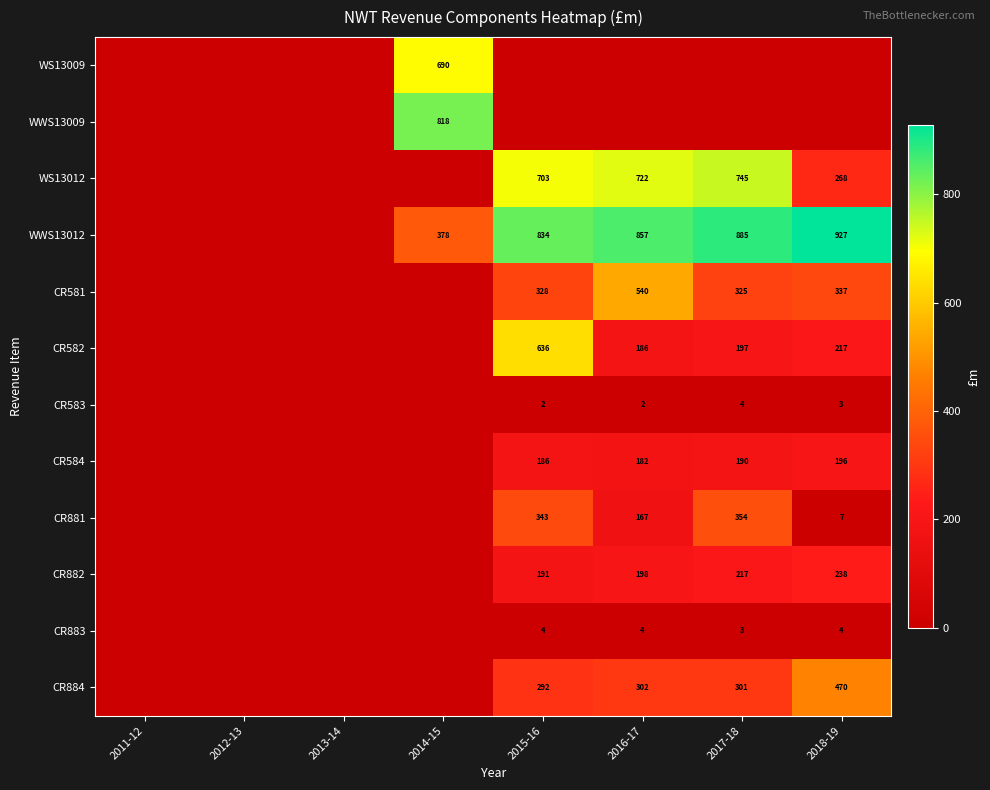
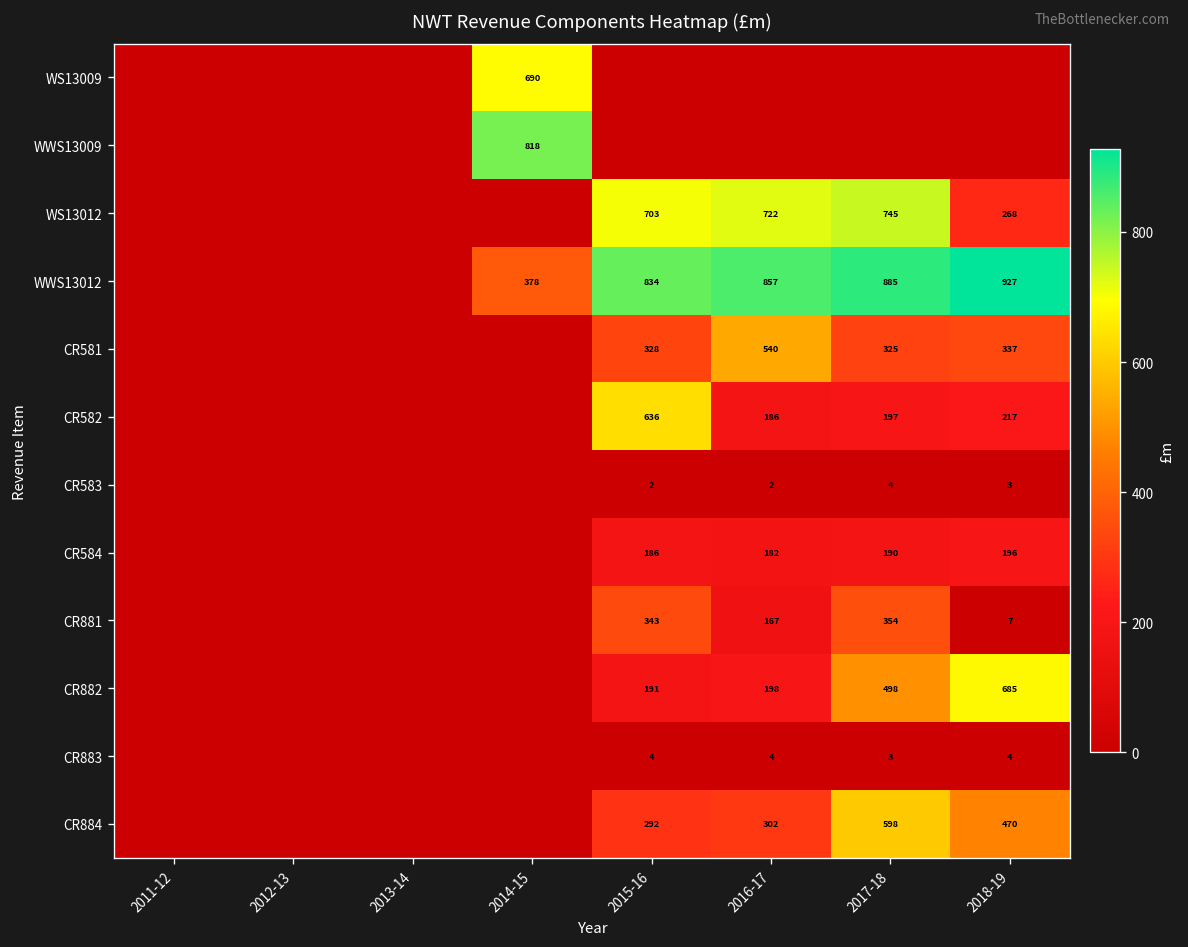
  {
    "WS13009": {
      "2014-15": 690
    },
    "WWS13009": {
      "2014-15": 818
    },
    "WS13012": {
      "2015-16": 703,
      "2016-17": 722,
      "2017-18": 745,
      "2018-19": 268
    },
    "WWS13012": {
      "2014-15": 378,
      "2015-16": 834,
      "2016-17": 857,
      "2017-18": 885,
      "2018-19": 927
    },
    "CR581": {
      "2015-16": 328,
      "2016-17": 540,
      "2017-18": 325,
      "2018-19": 337
    },
    "CR582": {
      "2015-16": 636,
      "2016-17": 186,
      "2017-18": 197,
      "2018-19": 217
    },
    "CR583": {
      "2015-16": 2,
      "2016-17": 2,
      "2017-18": 4,
      "2018-19": 3
    },
    "CR584": {
      "2015-16": 186,
      "2016-17": 182,
      "2017-18": 190,
      "2018-19": 196
    },
    "CR881": {
      "2015-16": 343,
      "2016-17": 167,
      "2017-18": 354,
      "2018-19": 7
    },
    "CR882": {
      "2015-16": 191,
      "2016-17": 198,
-     "2017-18": 217,
-     "2018-19": 238
+     "2017-18": 498,
+     "2018-19": 685
    },
    "CR883": {
      "2015-16": 4,
      "2016-17": 4,
      "2017-18": 3,
      "2018-19": 4
    },
    "CR884": {
      "2015-16": 292,
      "2016-17": 302,
-     "2017-18": 301,
+     "2017-18": 598,
      "2018-19": 470
    }
  }
